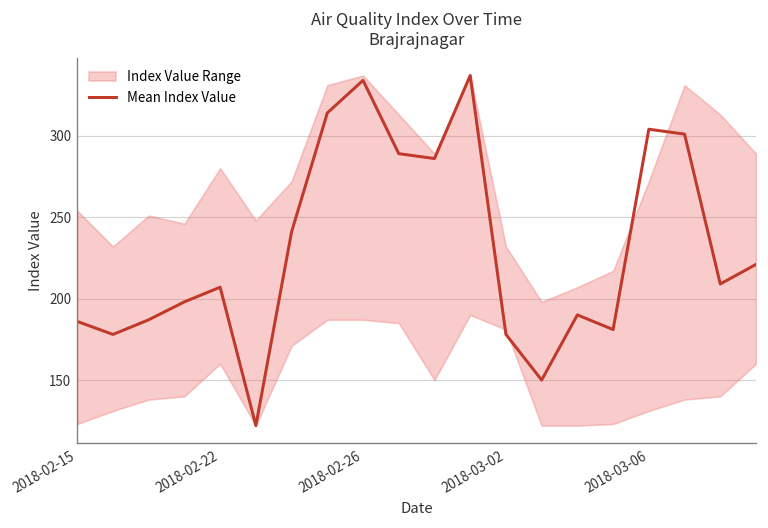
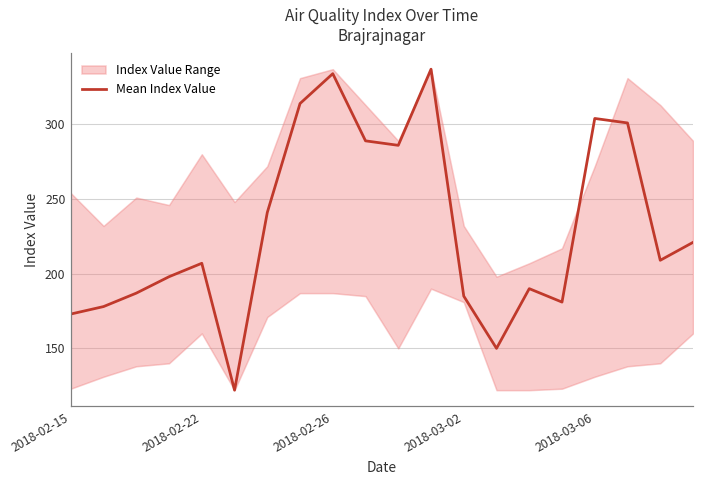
  {
    "Mean Index Value": {
-     "2018-02-15": 186,
+     "2018-02-15": 173,
      "2018-02-22": 207,
      "2018-02-26": 334,
-     "2018-03-02": 178,
+     "2018-03-02": 185,
      "2018-03-06": 304
    }
  }
